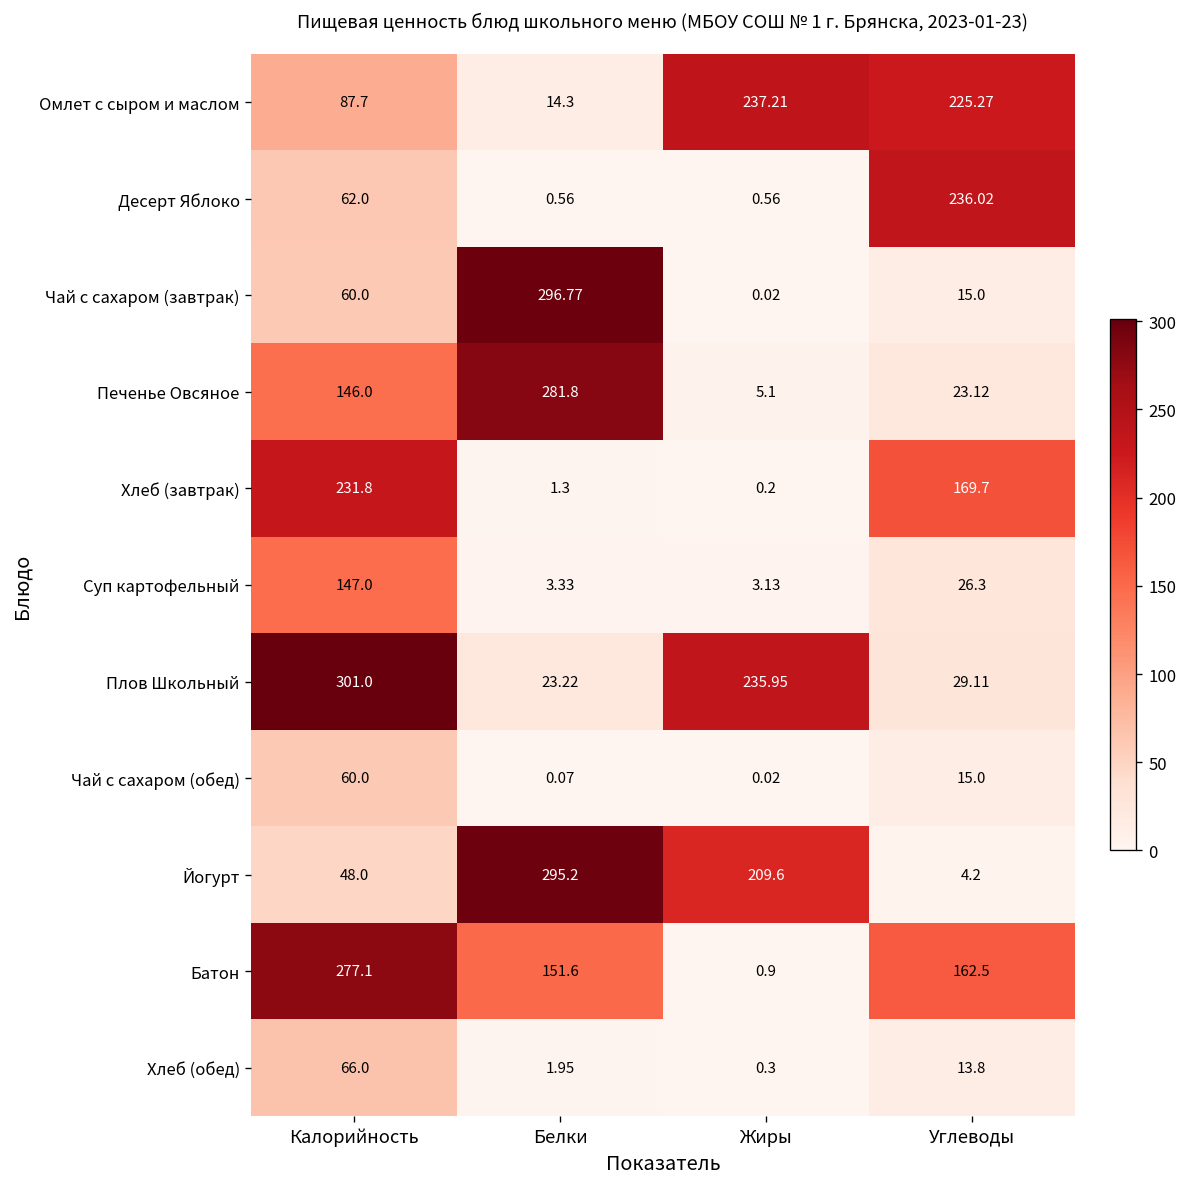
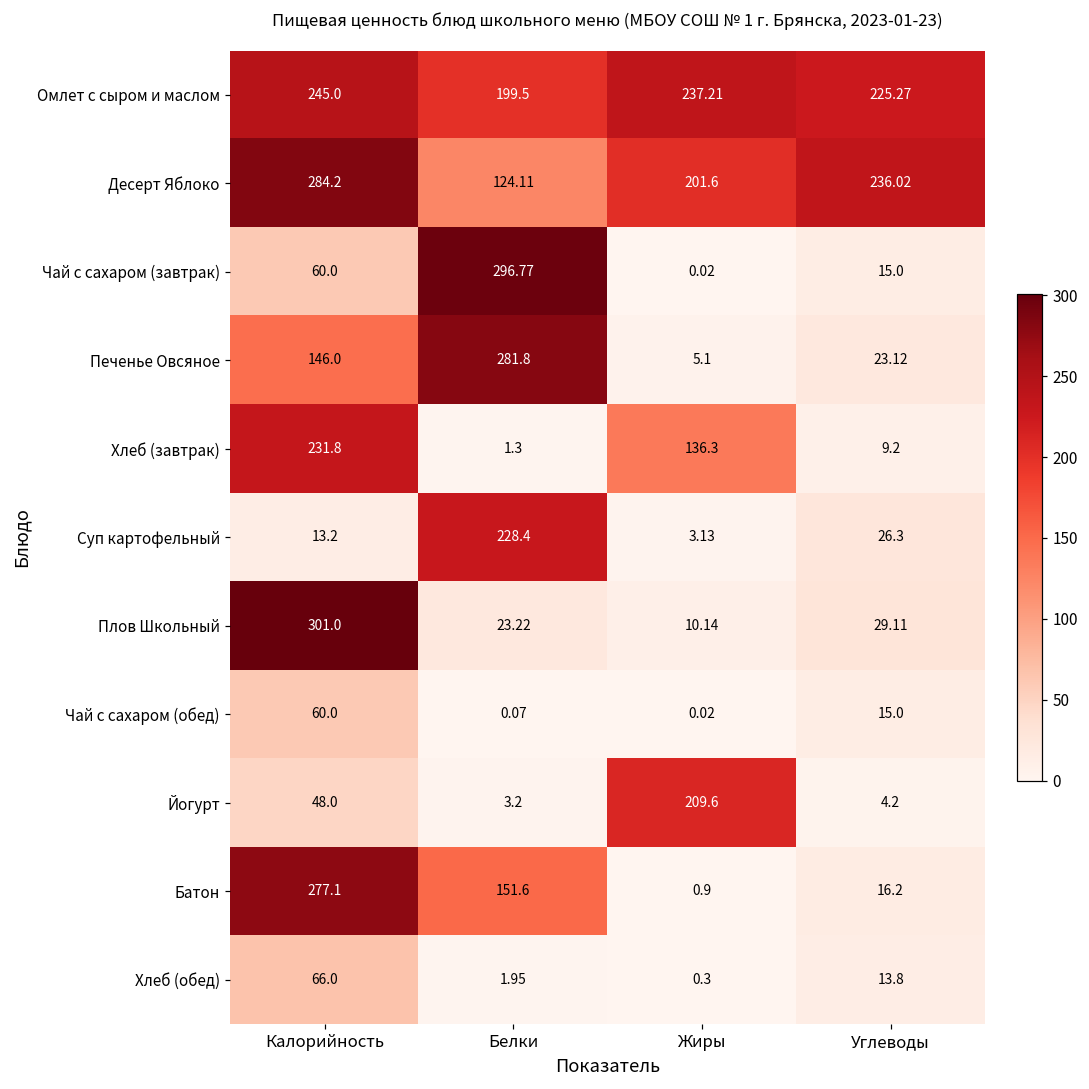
  {
    "Омлет с сыром и маслом": {
-     "Калорийность": 87.7,
-     "Белки": 14.3,
+     "Калорийность": 245.0,
+     "Белки": 199.5,
      "Жиры": 237.21,
      "Углеводы": 225.27
    },
    "Десерт Яблоко": {
-     "Калорийность": 62.0,
-     "Белки": 0.56,
-     "Жиры": 0.56,
+     "Калорийность": 284.2,
+     "Белки": 124.11,
+     "Жиры": 201.6,
      "Углеводы": 236.02
    },
    "Чай с сахаром (завтрак)": {
      "Калорийность": 60.0,
      "Белки": 296.77,
      "Жиры": 0.02,
      "Углеводы": 15.0
    },
    "Печенье Овсяное": {
      "Калорийность": 146.0,
      "Белки": 281.8,
      "Жиры": 5.1,
      "Углеводы": 23.12
    },
    "Хлеб (завтрак)": {
      "Калорийность": 231.8,
      "Белки": 1.3,
-     "Жиры": 0.2,
-     "Углеводы": 169.7
+     "Жиры": 136.3,
+     "Углеводы": 9.2
    },
    "Суп картофельный": {
-     "Калорийность": 147.0,
-     "Белки": 3.33,
+     "Калорийность": 13.2,
+     "Белки": 228.4,
      "Жиры": 3.13,
      "Углеводы": 26.3
    },
    "Плов Школьный": {
      "Калорийность": 301.0,
      "Белки": 23.22,
-     "Жиры": 235.95,
+     "Жиры": 10.14,
      "Углеводы": 29.11
    },
    "Чай с сахаром (обед)": {
      "Калорийность": 60.0,
      "Белки": 0.07,
      "Жиры": 0.02,
      "Углеводы": 15.0
    },
    "Йогурт": {
      "Калорийность": 48.0,
-     "Белки": 295.2,
+     "Белки": 3.2,
      "Жиры": 209.6,
      "Углеводы": 4.2
    },
    "Батон": {
      "Калорийность": 277.1,
      "Белки": 151.6,
      "Жиры": 0.9,
-     "Углеводы": 162.5
+     "Углеводы": 16.2
    },
    "Хлеб (обед)": {
      "Калорийность": 66.0,
      "Белки": 1.95,
      "Жиры": 0.3,
      "Углеводы": 13.8
    }
  }
